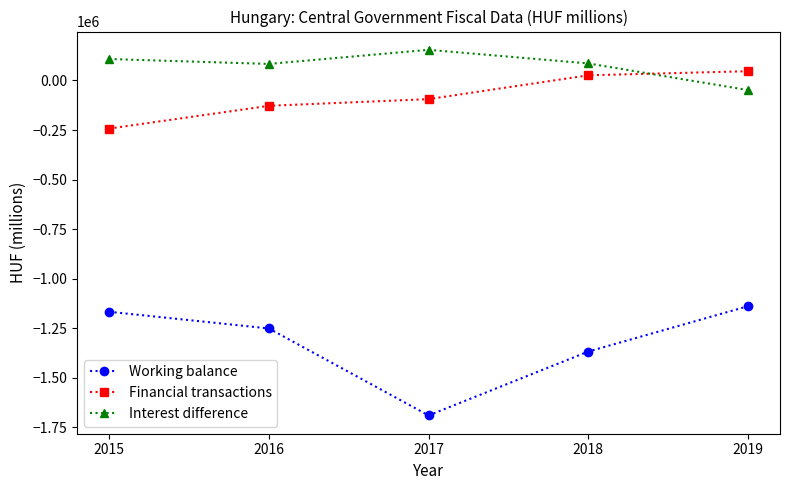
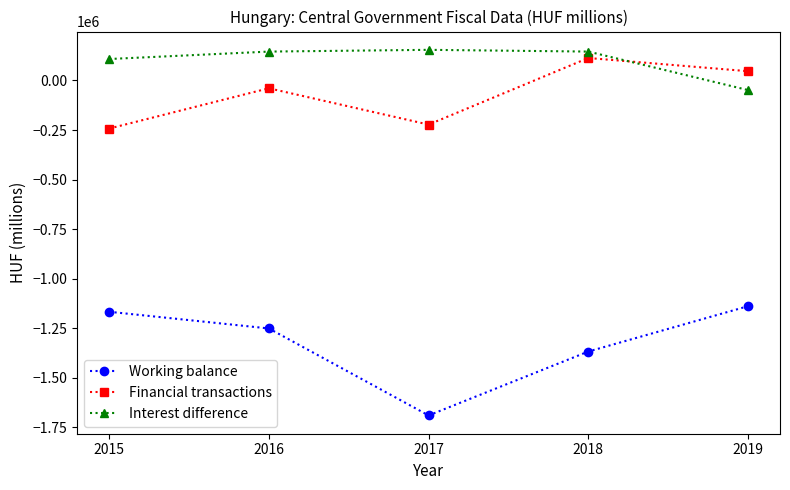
  {
    "Working balance": {
      "2015": -1170000,
      "2016": -1250000,
      "2017": -1690000,
      "2018": -1370000,
      "2019": -1140000
    },
    "Financial transactions": {
      "2015": -240000,
-     "2016": -130000,
-     "2017": -90000,
-     "2018": 30000,
+     "2016": -40000,
+     "2017": -220000,
+     "2018": 110000,
      "2019": 50000
    },
    "Interest difference": {
      "2015": 110000,
-     "2016": 80000,
+     "2016": 150000,
      "2017": 150000,
-     "2018": 90000,
+     "2018": 150000,
      "2019": -50000
    }
  }
